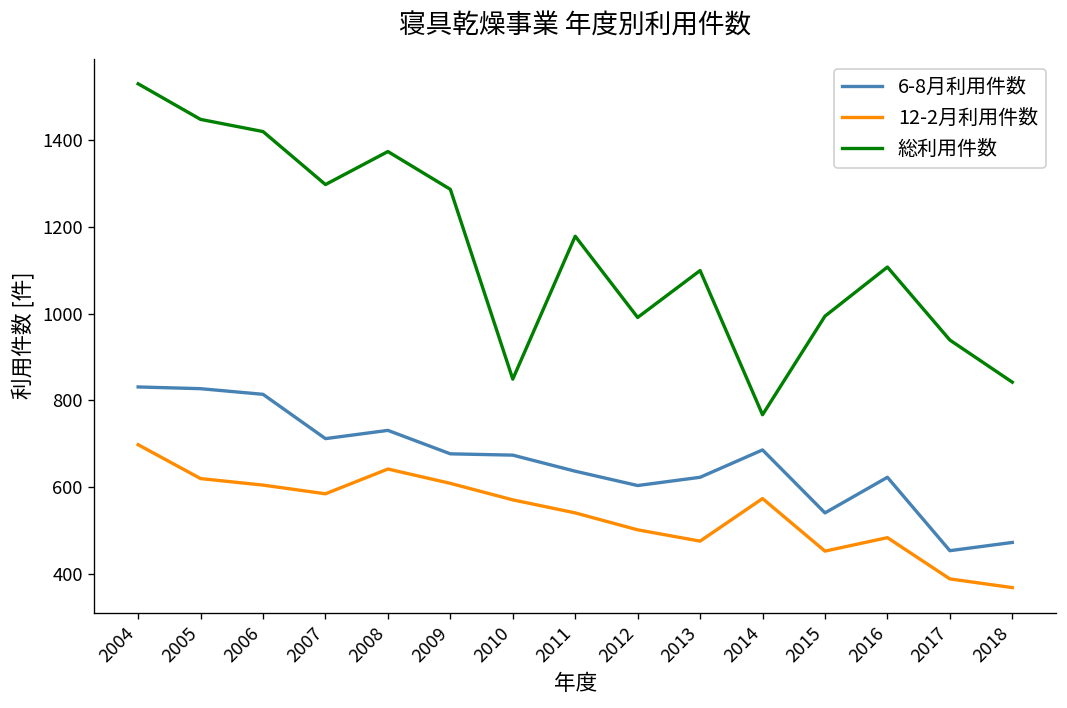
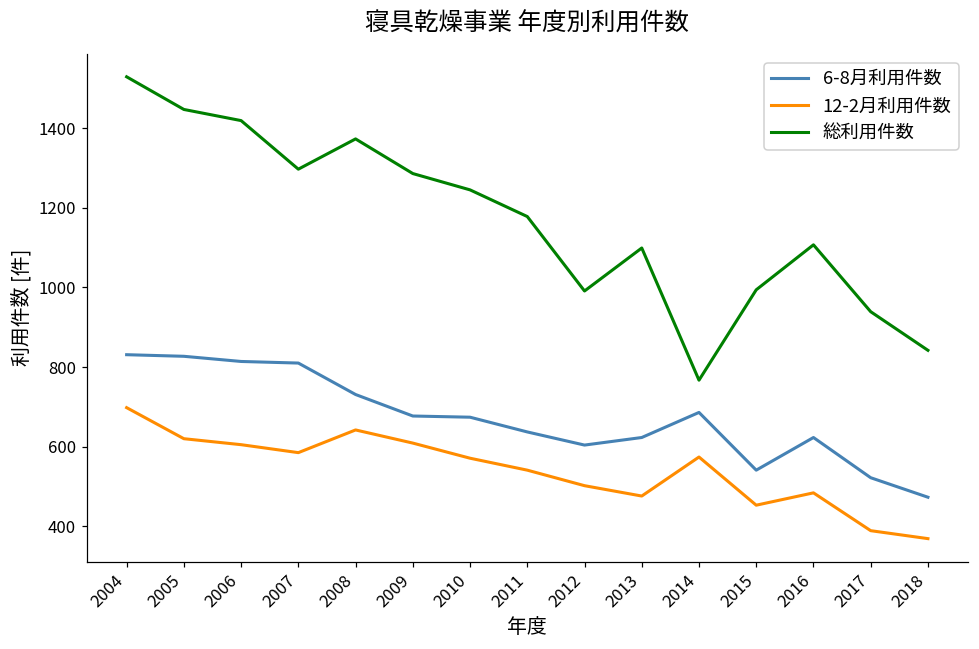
  {
    "6-8月利用件数": {
      "2004": 830,
      "2005": 830,
      "2006": 810,
-     "2007": 710,
+     "2007": 810,
      "2008": 730,
      "2009": 680,
      "2010": 670,
      "2011": 640,
      "2012": 600,
      "2013": 620,
      "2014": 690,
      "2015": 540,
      "2016": 620,
-     "2017": 450,
+     "2017": 520,
      "2018": 470
    },
    "12-2月利用件数": {
      "2004": 700,
      "2005": 620,
      "2006": 610,
      "2007": 590,
      "2008": 640,
      "2009": 610,
      "2010": 570,
      "2011": 540,
      "2012": 500,
      "2013": 480,
      "2014": 570,
      "2015": 450,
      "2016": 480,
      "2017": 390,
      "2018": 370
    },
    "総利用件数": {
      "2004": 1530,
      "2005": 1450,
      "2006": 1420,
      "2007": 1300,
      "2008": 1370,
      "2009": 1290,
-     "2010": 850,
+     "2010": 1250,
      "2011": 1180,
      "2012": 990,
      "2013": 1100,
      "2014": 770,
      "2015": 990,
      "2016": 1110,
      "2017": 940,
      "2018": 840
    }
  }
